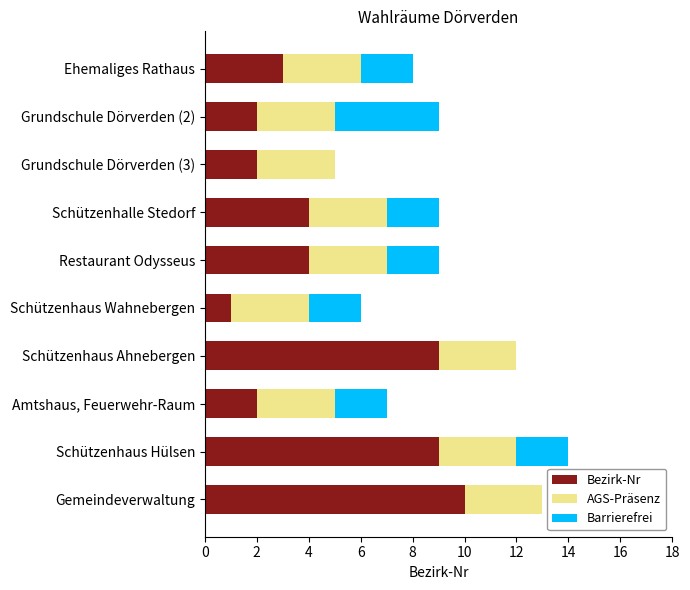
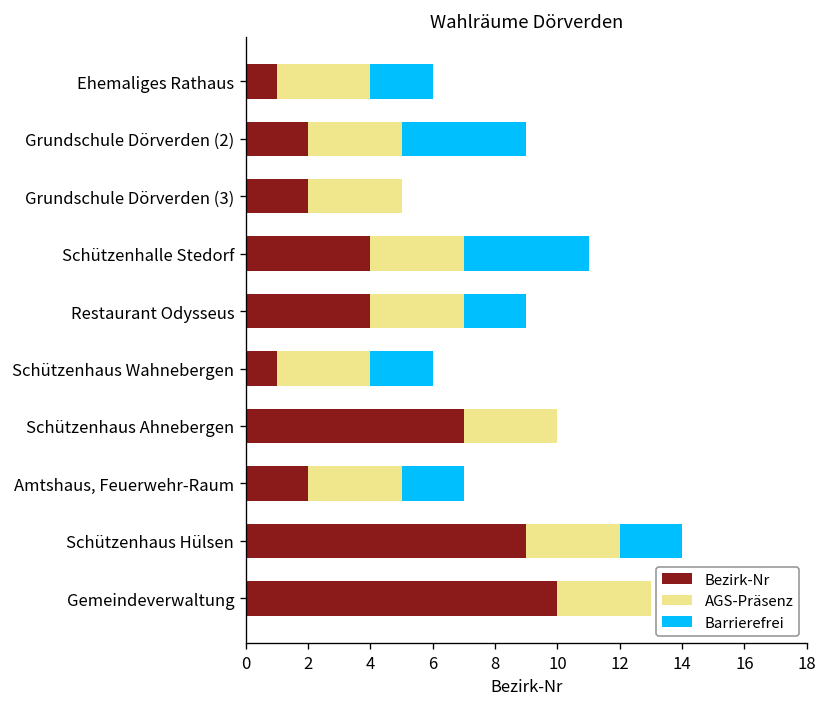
  {
    "Bezirk-Nr": {
-     "Ehemaliges Rathaus": 3,
+     "Ehemaliges Rathaus": 1,
      "Grundschule Dörverden (2)": 2,
      "Grundschule Dörverden (3)": 2,
      "Schützenhalle Stedorf": 4,
      "Restaurant Odysseus": 4,
      "Schützenhaus Wahnebergen": 1,
-     "Schützenhaus Ahnebergen": 9,
+     "Schützenhaus Ahnebergen": 7,
      "Amtshaus, Feuerwehr-Raum": 2,
      "Schützenhaus Hülsen": 9,
      "Gemeindeverwaltung": 10
    },
    "AGS-Präsenz": {
      "Ehemaliges Rathaus": 3.0,
      "Grundschule Dörverden (2)": 3.0,
      "Grundschule Dörverden (3)": 3.0,
      "Schützenhalle Stedorf": 3.0,
      "Restaurant Odysseus": 3.0,
      "Schützenhaus Wahnebergen": 3.0,
      "Schützenhaus Ahnebergen": 3.0,
      "Amtshaus, Feuerwehr-Raum": 3.0,
      "Schützenhaus Hülsen": 3.0,
      "Gemeindeverwaltung": 3.0
    },
    "Barrierefrei": {
      "Ehemaliges Rathaus": 2.0,
      "Grundschule Dörverden (2)": 4.0,
      "Grundschule Dörverden (3)": 0.0,
-     "Schützenhalle Stedorf": 2.0,
+     "Schützenhalle Stedorf": 4.0,
      "Restaurant Odysseus": 2.0,
      "Schützenhaus Wahnebergen": 2.0,
      "Schützenhaus Ahnebergen": 0.0,
      "Amtshaus, Feuerwehr-Raum": 2.0,
      "Schützenhaus Hülsen": 2.0,
      "Gemeindeverwaltung": 0.0
    }
  }
